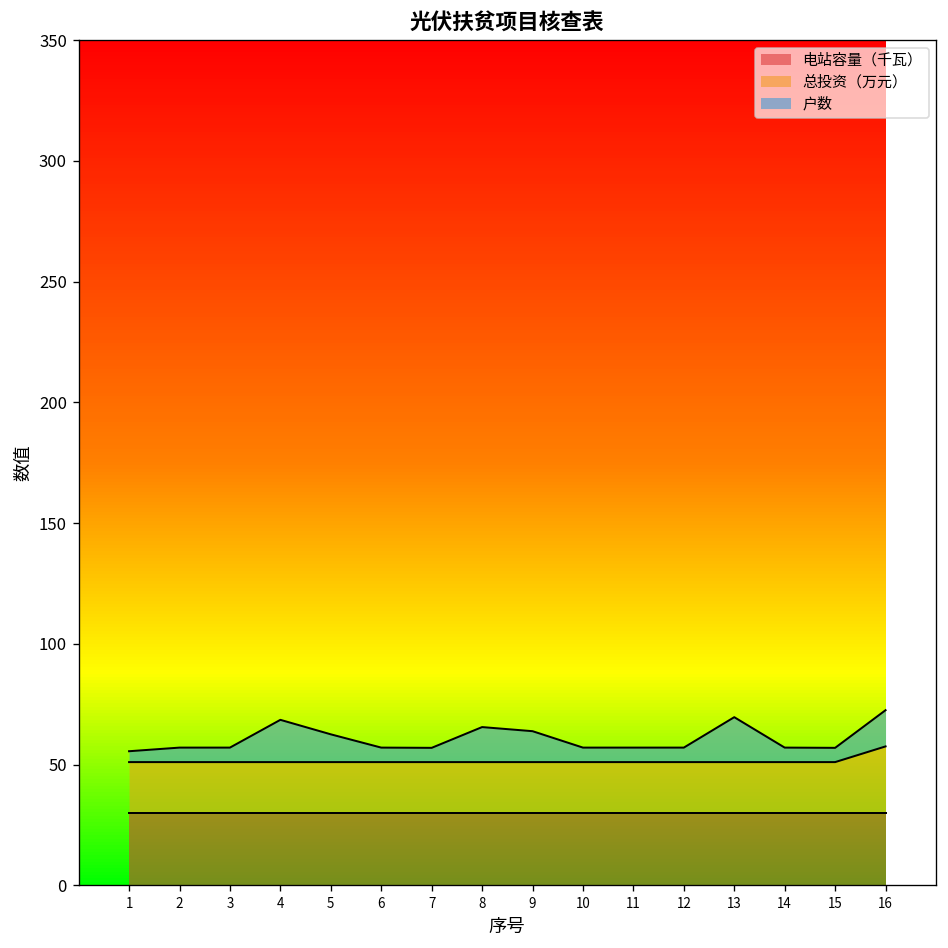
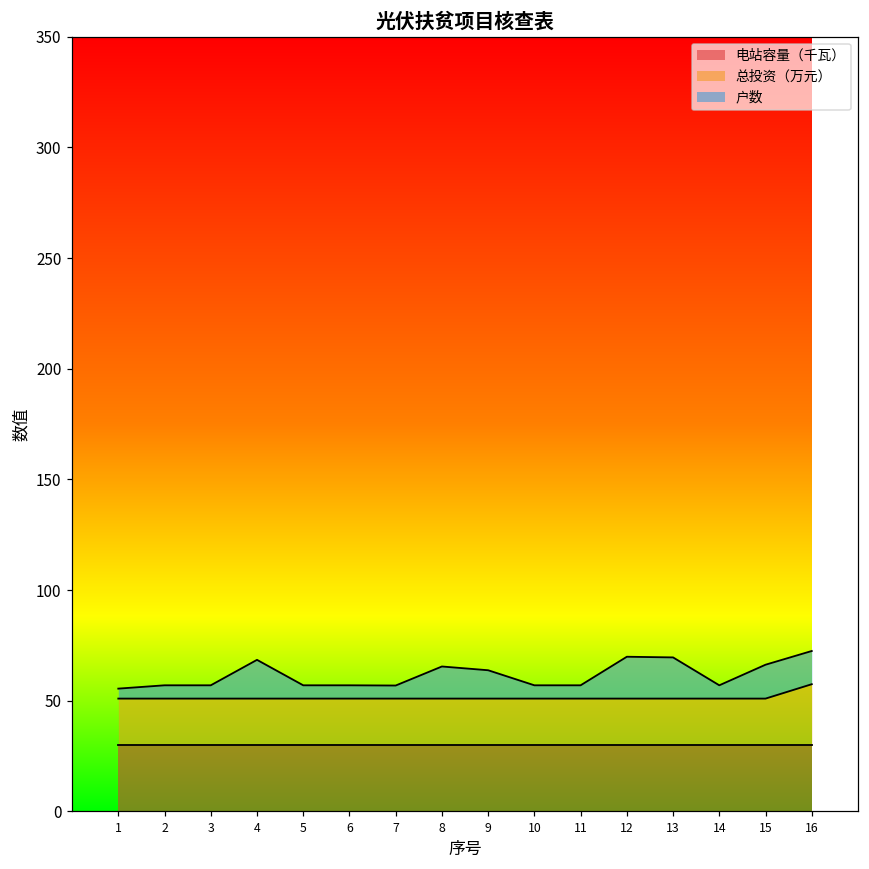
  {
    "电站容量（千瓦）": {
      "1": 30,
      "2": 30,
      "3": 30,
      "4": 30,
      "5": 30,
      "6": 30,
      "7": 30,
      "8": 30,
      "9": 30,
      "10": 30,
      "11": 30,
      "12": 30,
      "13": 30,
      "14": 30,
      "15": 30,
      "16": 30
    },
    "总投资（万元）": {
      "1": 21,
      "2": 21,
      "3": 21,
      "4": 21,
      "5": 21,
      "6": 21,
      "7": 21,
      "8": 21,
      "9": 21,
      "10": 21,
      "11": 21,
      "12": 21,
      "13": 21,
      "14": 21,
      "15": 21,
      "16": 28
    },
    "户数": {
      "1": 5,
      "2": 6,
      "3": 6,
      "4": 18,
-     "5": 12,
+     "5": 6,
      "6": 6,
      "7": 6,
      "8": 15,
      "9": 13,
      "10": 6,
      "11": 6,
-     "12": 6,
+     "12": 19,
      "13": 19,
      "14": 6,
-     "15": 6,
+     "15": 15,
      "16": 15
    }
  }
